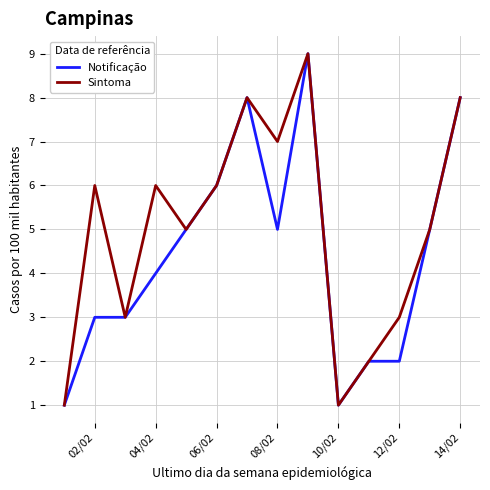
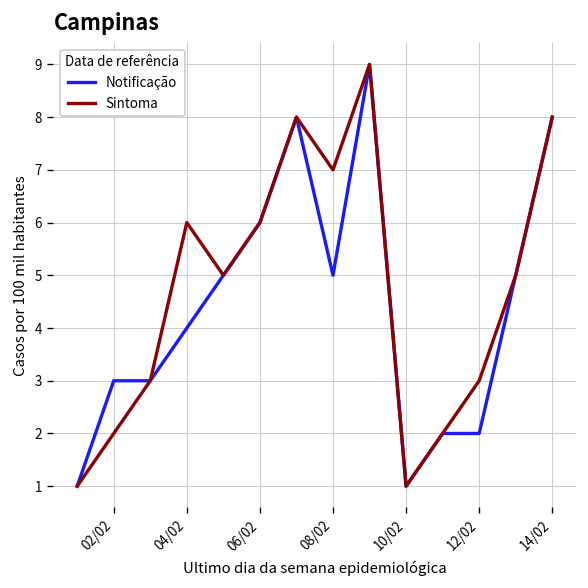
  {
    "Notificação": {
      "02/02": 3,
      "04/02": 4,
      "08/02": 5,
      "12/02": 2
    },
    "Sintoma": {
-     "02/02": 6,
+     "02/02": 2,
      "04/02": 6,
      "08/02": 7,
      "12/02": 3
    }
  }
